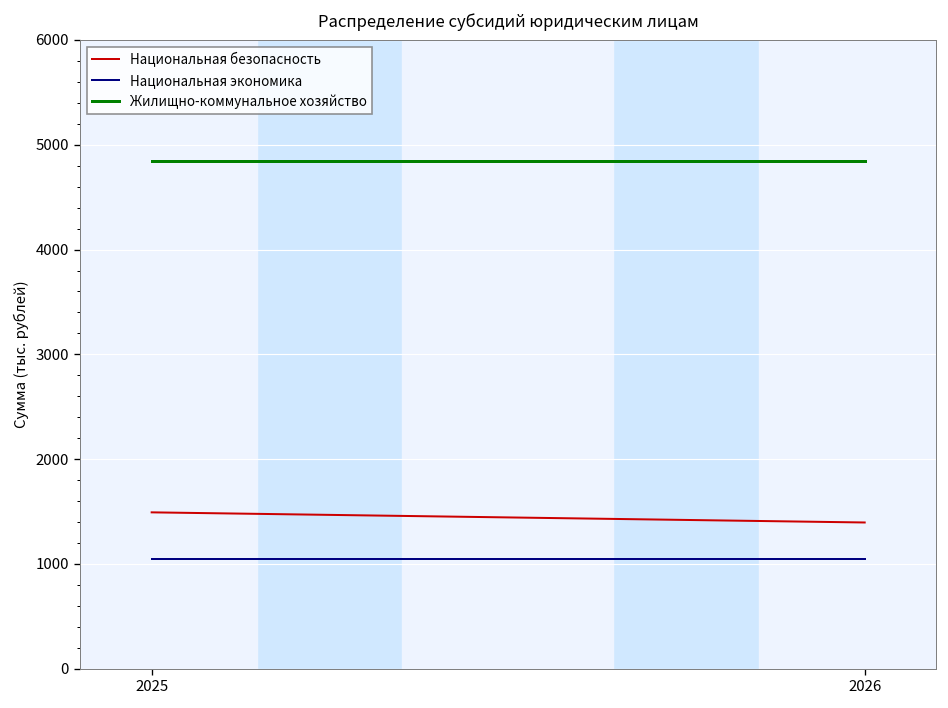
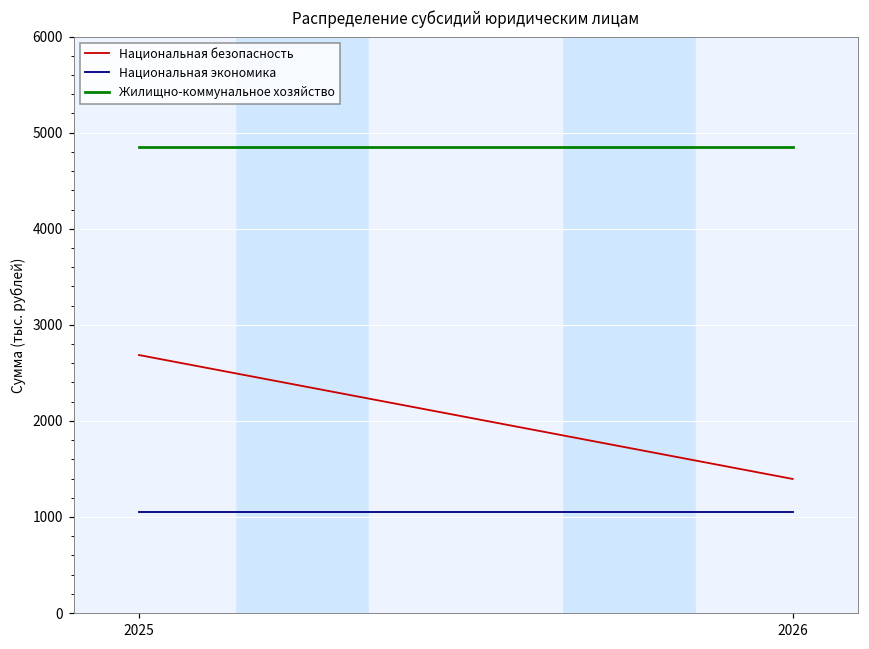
  {
    "Национальная безопасность": {
-     "2025": 1500,
+     "2025": 2700,
      "2026": 1400
    },
    "Национальная экономика": {
      "2025": 1000,
      "2026": 1000
    },
    "Жилищно-коммунальное хозяйство": {
      "2025": 4800,
      "2026": 4800
    }
  }
